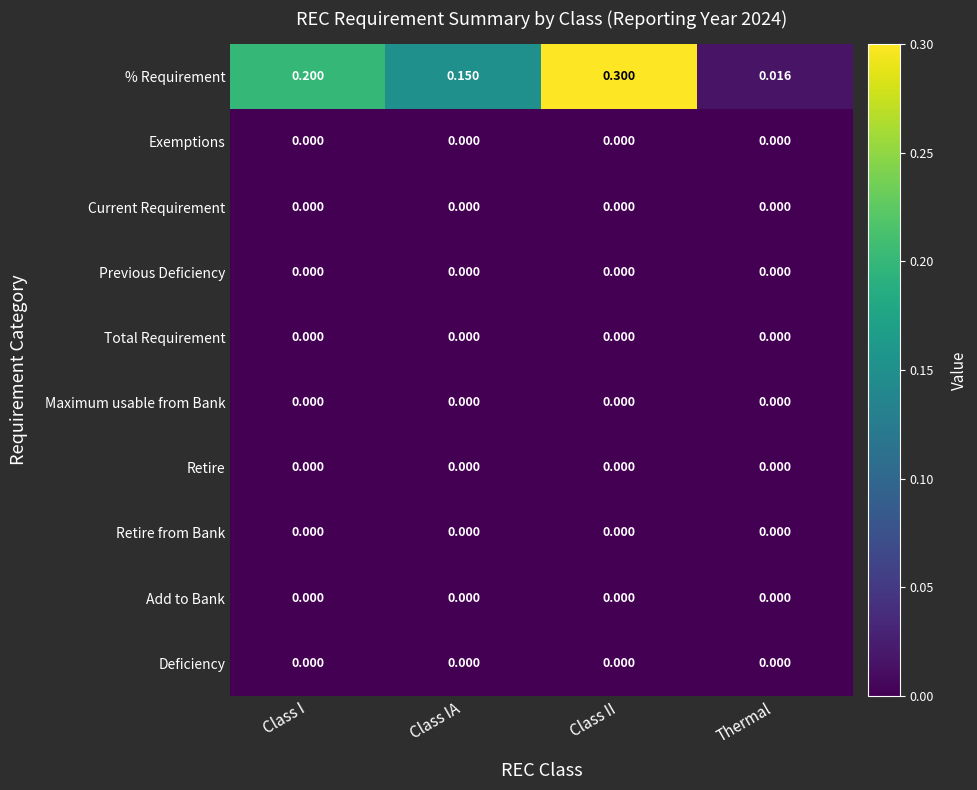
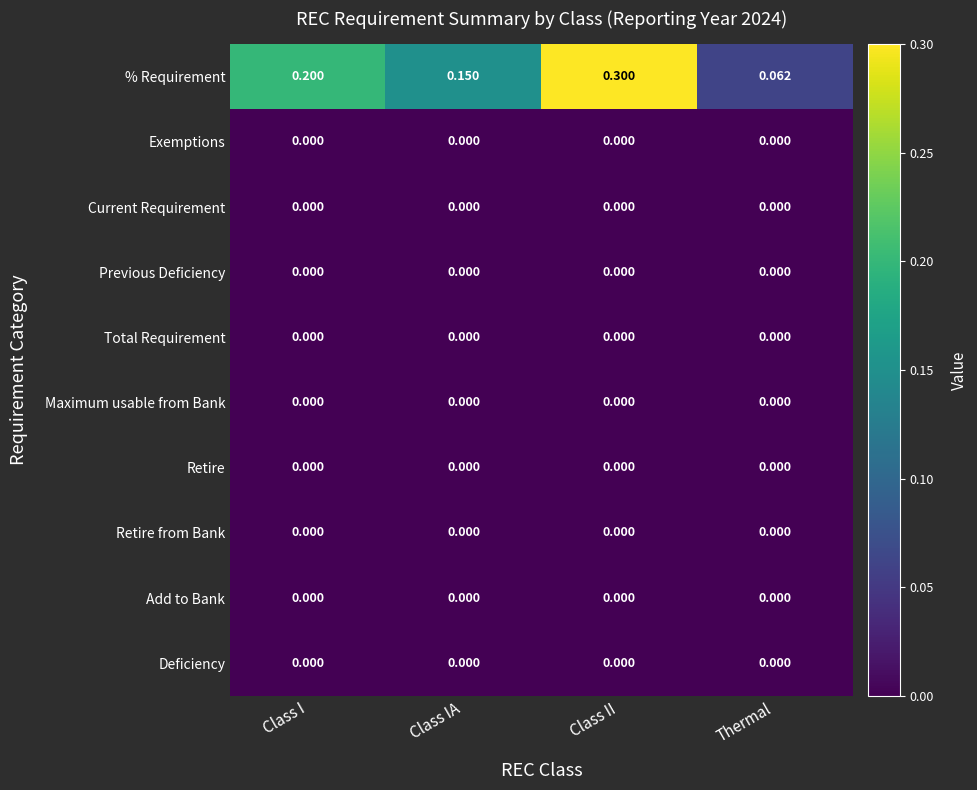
  {
    "% Requirement": {
      "Class I": 0.200,
      "Class IA": 0.150,
      "Class II": 0.300,
-     "Thermal": 0.016
+     "Thermal": 0.062
    },
    "Exemptions": {
      "Class I": 0.000,
      "Class IA": 0.000,
      "Class II": 0.000,
      "Thermal": 0.000
    },
    "Current Requirement": {
      "Class I": 0.000,
      "Class IA": 0.000,
      "Class II": 0.000,
      "Thermal": 0.000
    },
    "Previous Deficiency": {
      "Class I": 0.000,
      "Class IA": 0.000,
      "Class II": 0.000,
      "Thermal": 0.000
    },
    "Total Requirement": {
      "Class I": 0.000,
      "Class IA": 0.000,
      "Class II": 0.000,
      "Thermal": 0.000
    },
    "Maximum usable from Bank": {
      "Class I": 0.000,
      "Class IA": 0.000,
      "Class II": 0.000,
      "Thermal": 0.000
    },
    "Retire": {
      "Class I": 0.000,
      "Class IA": 0.000,
      "Class II": 0.000,
      "Thermal": 0.000
    },
    "Retire from Bank": {
      "Class I": 0.000,
      "Class IA": 0.000,
      "Class II": 0.000,
      "Thermal": 0.000
    },
    "Add to Bank": {
      "Class I": 0.000,
      "Class IA": 0.000,
      "Class II": 0.000,
      "Thermal": 0.000
    },
    "Deficiency": {
      "Class I": 0.000,
      "Class IA": 0.000,
      "Class II": 0.000,
      "Thermal": 0.000
    }
  }
